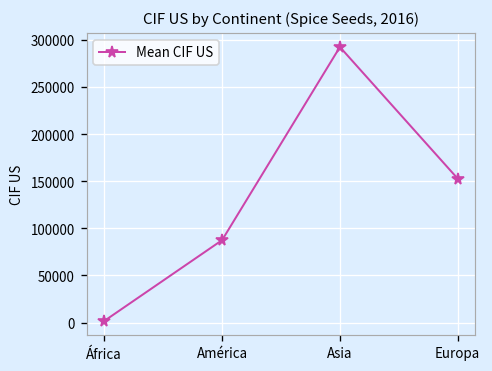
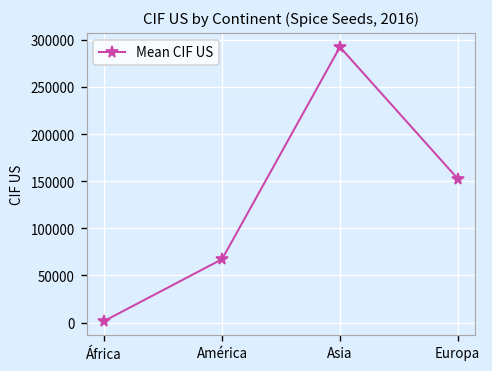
  {
    "África": 0,
-   "América": 90000,
+   "América": 70000,
    "Asia": 290000,
    "Europa": 150000
  }
